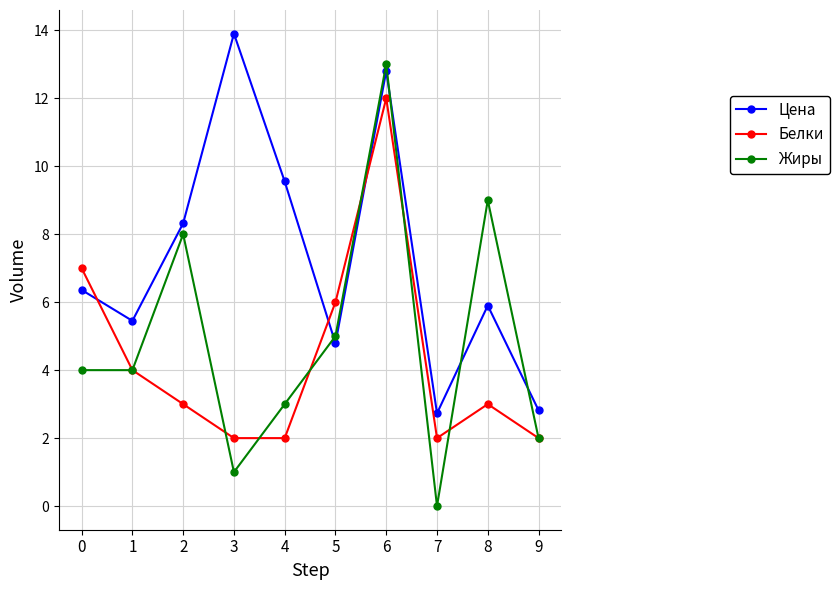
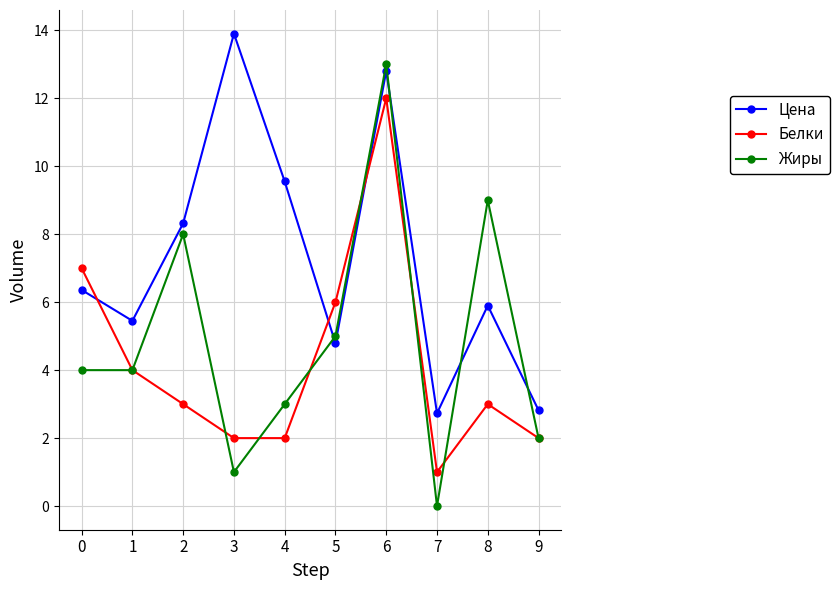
  {
    "Цена": {
      "0": 6.4,
      "1": 5.5,
      "2": 8.3,
      "3": 13.9,
      "4": 9.6,
      "5": 4.8,
      "6": 12.8,
      "7": 2.7,
      "8": 5.9,
      "9": 2.8
    },
    "Белки": {
      "0": 7,
      "2": 3,
      "3": 2,
      "4": 2,
      "5": 6,
      "6": 12,
-     "7": 2,
+     "7": 1,
      "8": 3
    },
    "Жиры": {
      "0": 4,
      "2": 8,
      "3": 1,
      "4": 3,
      "5": 5,
      "6": 13,
      "7": 0,
      "8": 9
    }
  }
